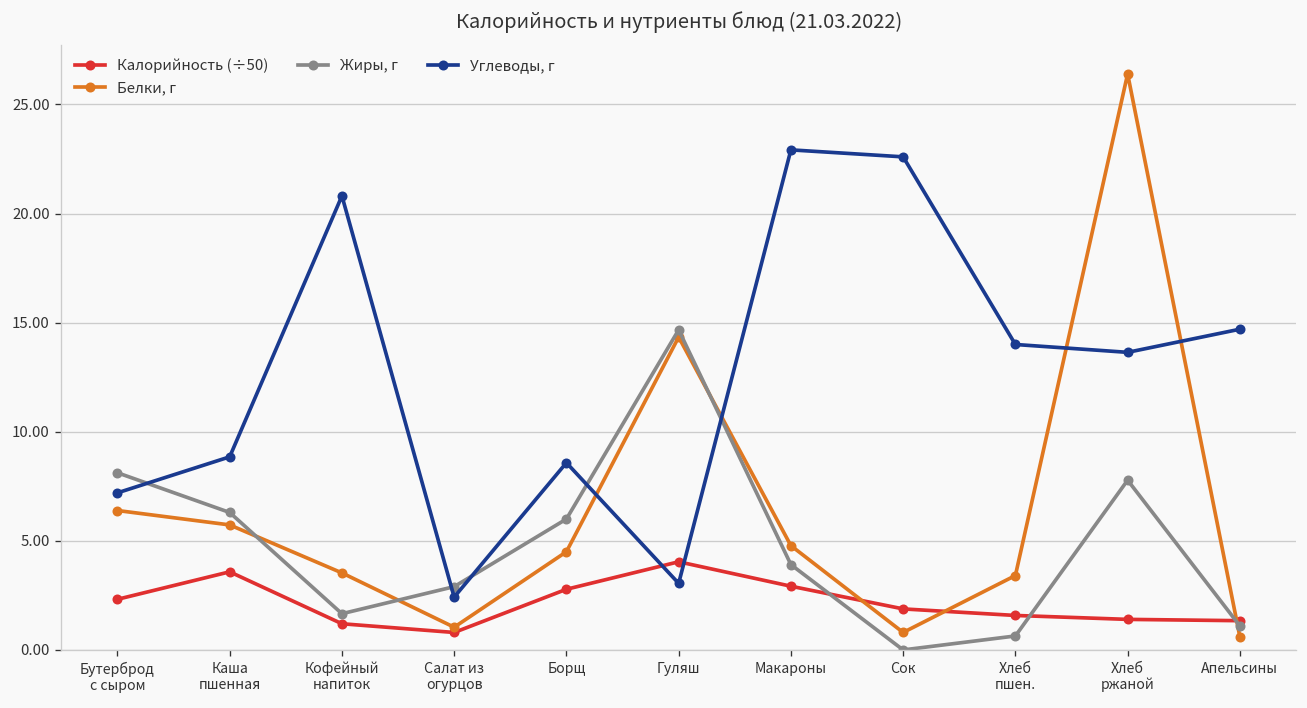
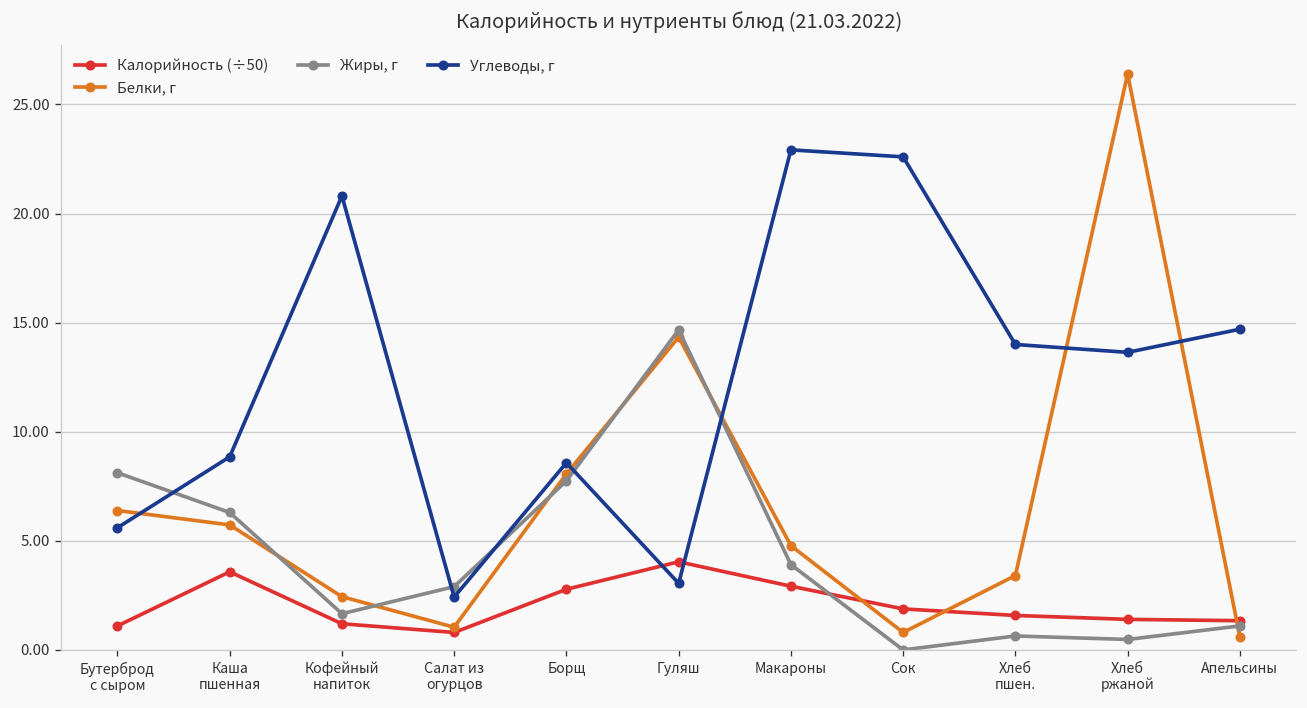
  {
    "Калорийность (÷50)": {
-     "Бутерброд с сыром": 2.3,
+     "Бутерброд с сыром": 1.1,
      "Каша пшенная": 3.6,
      "Кофейный напиток": 1.2,
      "Салат из огурцов": 0.8,
      "Борщ": 2.8,
      "Гуляш": 4.0,
      "Макароны": 2.9,
      "Сок": 1.9,
      "Хлеб пшен.": 1.6,
      "Хлеб ржаной": 1.4,
      "Апельсины": 1.3
    },
    "Белки, г": {
      "Бутерброд с сыром": 6.4,
      "Каша пшенная": 5.7,
-     "Кофейный напиток": 3.5,
+     "Кофейный напиток": 2.4,
      "Салат из огурцов": 1.0,
-     "Борщ": 4.5,
+     "Борщ": 8.1,
      "Гуляш": 14.3,
      "Макароны": 4.8,
      "Сок": 0.8,
      "Хлеб пшен.": 3.4,
      "Хлеб ржаной": 26.4,
      "Апельсины": 0.6
    },
    "Жиры, г": {
      "Бутерброд с сыром": 8.1,
      "Каша пшенная": 6.3,
      "Кофейный напиток": 1.7,
      "Салат из огурцов": 2.9,
-     "Борщ": 6.0,
+     "Борщ": 7.8,
      "Гуляш": 14.7,
      "Макароны": 3.9,
      "Сок": 0.0,
      "Хлеб пшен.": 0.6,
-     "Хлеб ржаной": 7.8,
+     "Хлеб ржаной": 0.5,
      "Апельсины": 1.1
    },
    "Углеводы, г": {
-     "Бутерброд с сыром": 7.2,
+     "Бутерброд с сыром": 5.6,
      "Каша пшенная": 8.9,
      "Кофейный напиток": 20.8,
      "Салат из огурцов": 2.4,
      "Борщ": 8.6,
      "Гуляш": 3.1,
      "Макароны": 22.9,
      "Сок": 22.6,
      "Хлеб пшен.": 14.0,
      "Хлеб ржаной": 13.6,
      "Апельсины": 14.7
    }
  }
